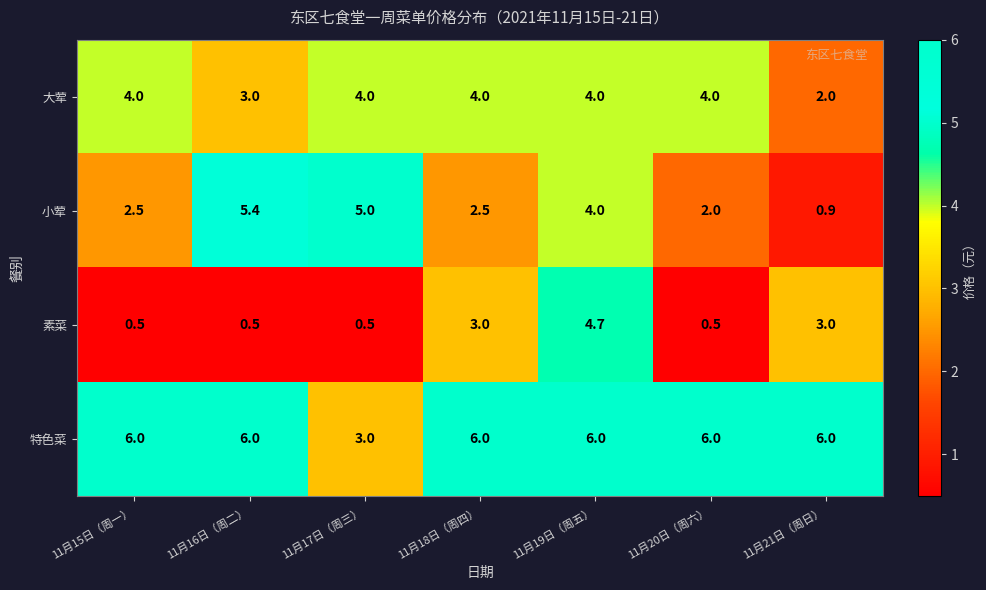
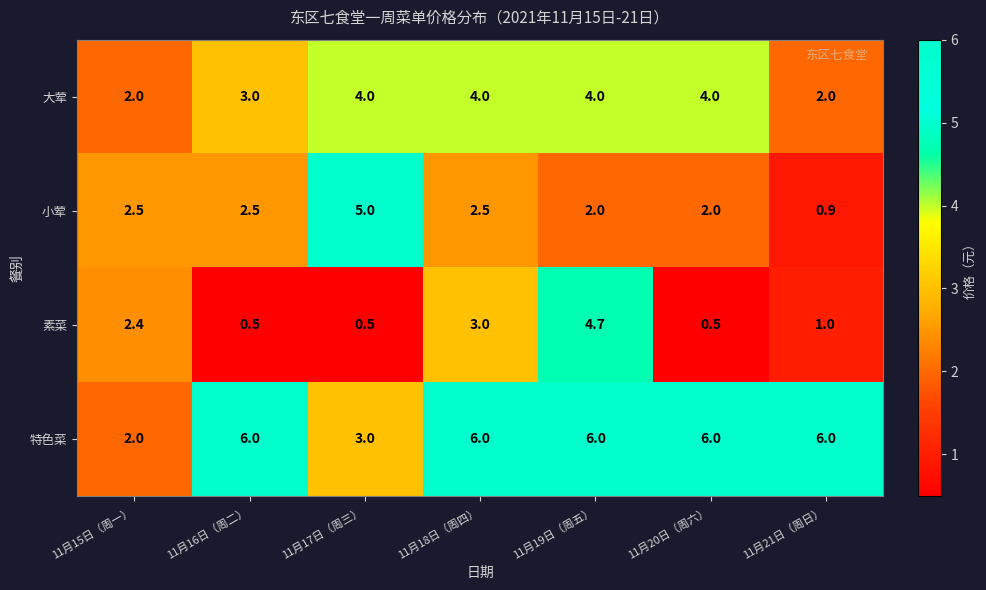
  {
    "大荤": {
-     "11月15日（周一）": 4.0,
+     "11月15日（周一）": 2.0,
      "11月16日（周二）": 3.0,
      "11月17日（周三）": 4.0,
      "11月18日（周四）": 4.0,
      "11月19日（周五）": 4.0,
      "11月20日（周六）": 4.0
    },
    "小荤": {
      "11月15日（周一）": 2.5,
-     "11月16日（周二）": 5.4,
+     "11月16日（周二）": 2.5,
      "11月17日（周三）": 5.0,
      "11月18日（周四）": 2.5,
-     "11月19日（周五）": 4.0,
+     "11月19日（周五）": 2.0,
      "11月20日（周六）": 2.0,
      "11月21日（周日）": 0.9
    },
    "素菜": {
-     "11月15日（周一）": 0.5,
+     "11月15日（周一）": 2.4,
      "11月16日（周二）": 0.5,
      "11月17日（周三）": 0.5,
      "11月18日（周四）": 3.0,
      "11月19日（周五）": 4.7,
      "11月20日（周六）": 0.5,
-     "11月21日（周日）": 3.0
+     "11月21日（周日）": 1.0
    },
    "特色菜": {
-     "11月15日（周一）": 6.0,
+     "11月15日（周一）": 2.0,
      "11月16日（周二）": 6.0,
      "11月17日（周三）": 3.0,
      "11月18日（周四）": 6.0,
      "11月19日（周五）": 6.0,
      "11月20日（周六）": 6.0,
      "11月21日（周日）": 6.0
    }
  }
